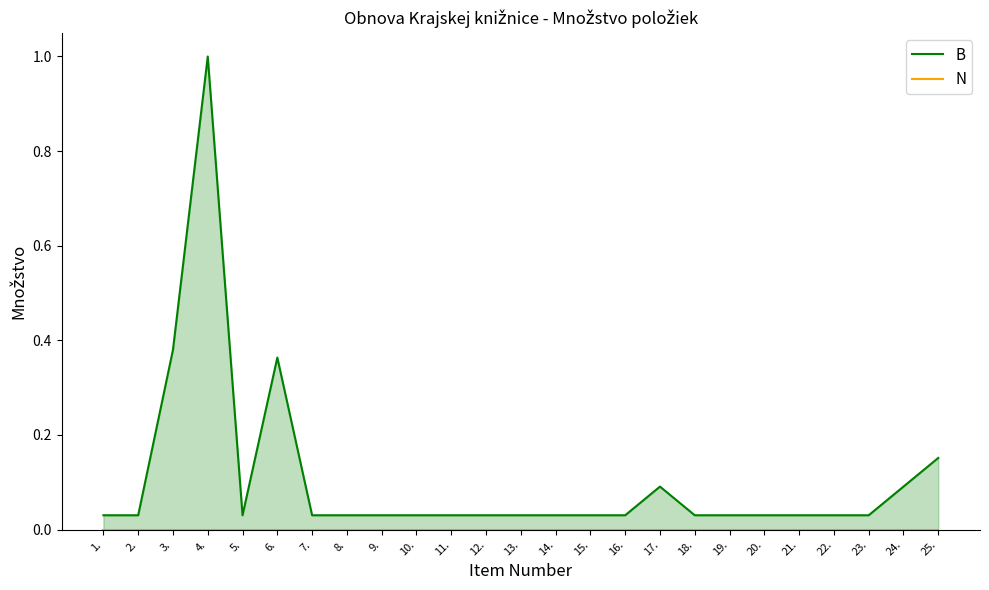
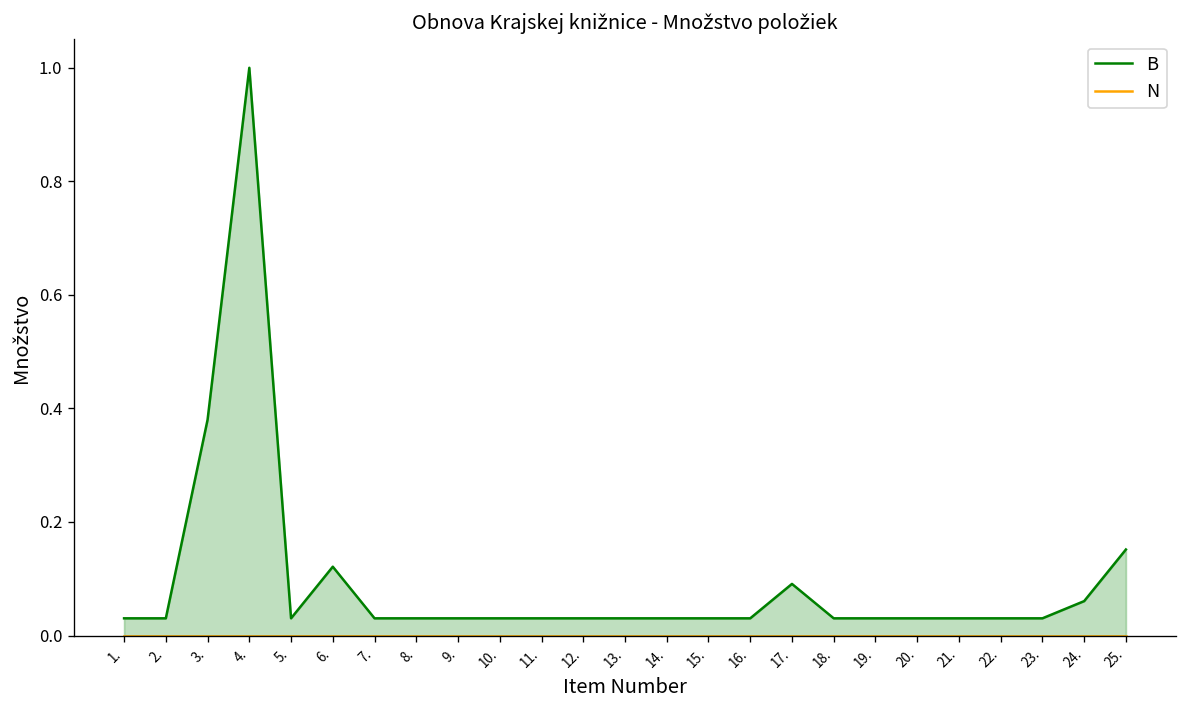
  {
    "B": {
      "1.": 0.03,
      "2.": 0.03,
      "3.": 0.38,
      "4.": 1.00,
      "5.": 0.03,
-     "6.": 0.36,
+     "6.": 0.12,
      "7.": 0.03,
      "8.": 0.03,
      "9.": 0.03,
      "10.": 0.03,
      "11.": 0.03,
      "12.": 0.03,
      "13.": 0.03,
      "14.": 0.03,
      "15.": 0.03,
      "16.": 0.03,
      "17.": 0.09,
      "18.": 0.03,
      "19.": 0.03,
      "20.": 0.03,
      "21.": 0.03,
      "22.": 0.03,
      "23.": 0.03,
-     "24.": 0.09,
+     "24.": 0.06,
      "25.": 0.15
    },
    "N": {
      "1.": 0.00,
      "2.": 0.00,
      "3.": 0.00,
      "4.": 0.00,
      "5.": 0.00,
      "6.": 0.00,
      "7.": 0.00,
      "8.": 0.00,
      "9.": 0.00,
      "10.": 0.00,
      "11.": 0.00,
      "12.": 0.00,
      "13.": 0.00,
      "14.": 0.00,
      "15.": 0.00,
      "16.": 0.00,
      "17.": 0.00,
      "18.": 0.00,
      "19.": 0.00,
      "20.": 0.00,
      "21.": 0.00,
      "22.": 0.00,
      "23.": 0.00,
      "24.": 0.00,
      "25.": 0.00
    }
  }
